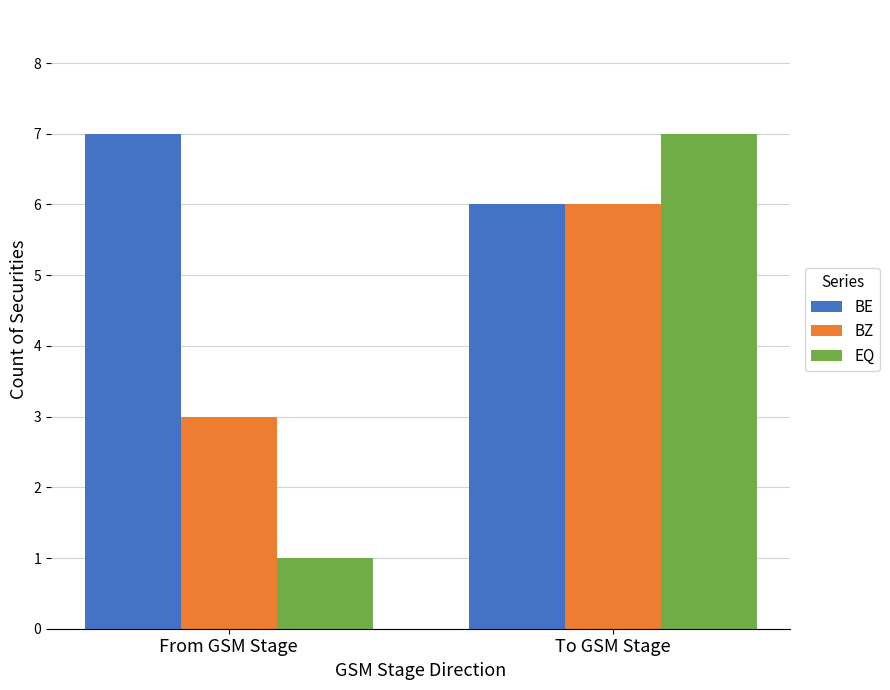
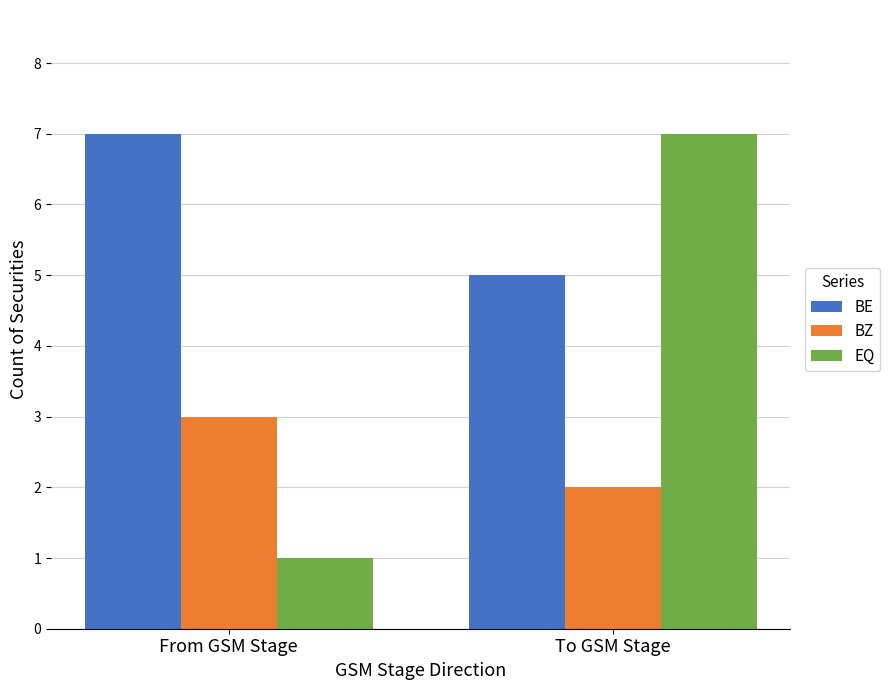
  {
    "BE": {
      "From GSM Stage": 7,
-     "To GSM Stage": 6
+     "To GSM Stage": 5
    },
    "BZ": {
      "From GSM Stage": 3,
-     "To GSM Stage": 6
+     "To GSM Stage": 2
    },
    "EQ": {
      "From GSM Stage": 1,
      "To GSM Stage": 7
    }
  }
